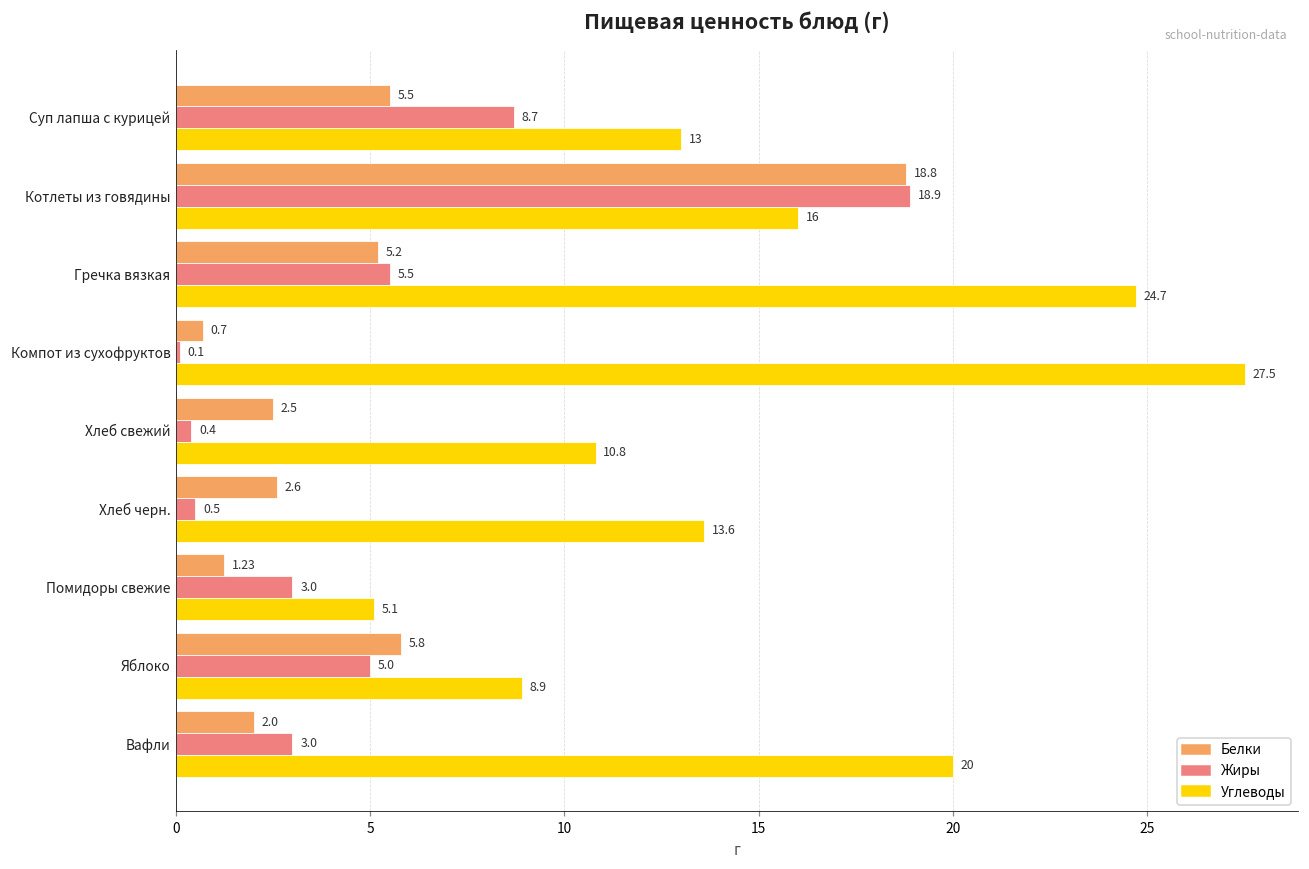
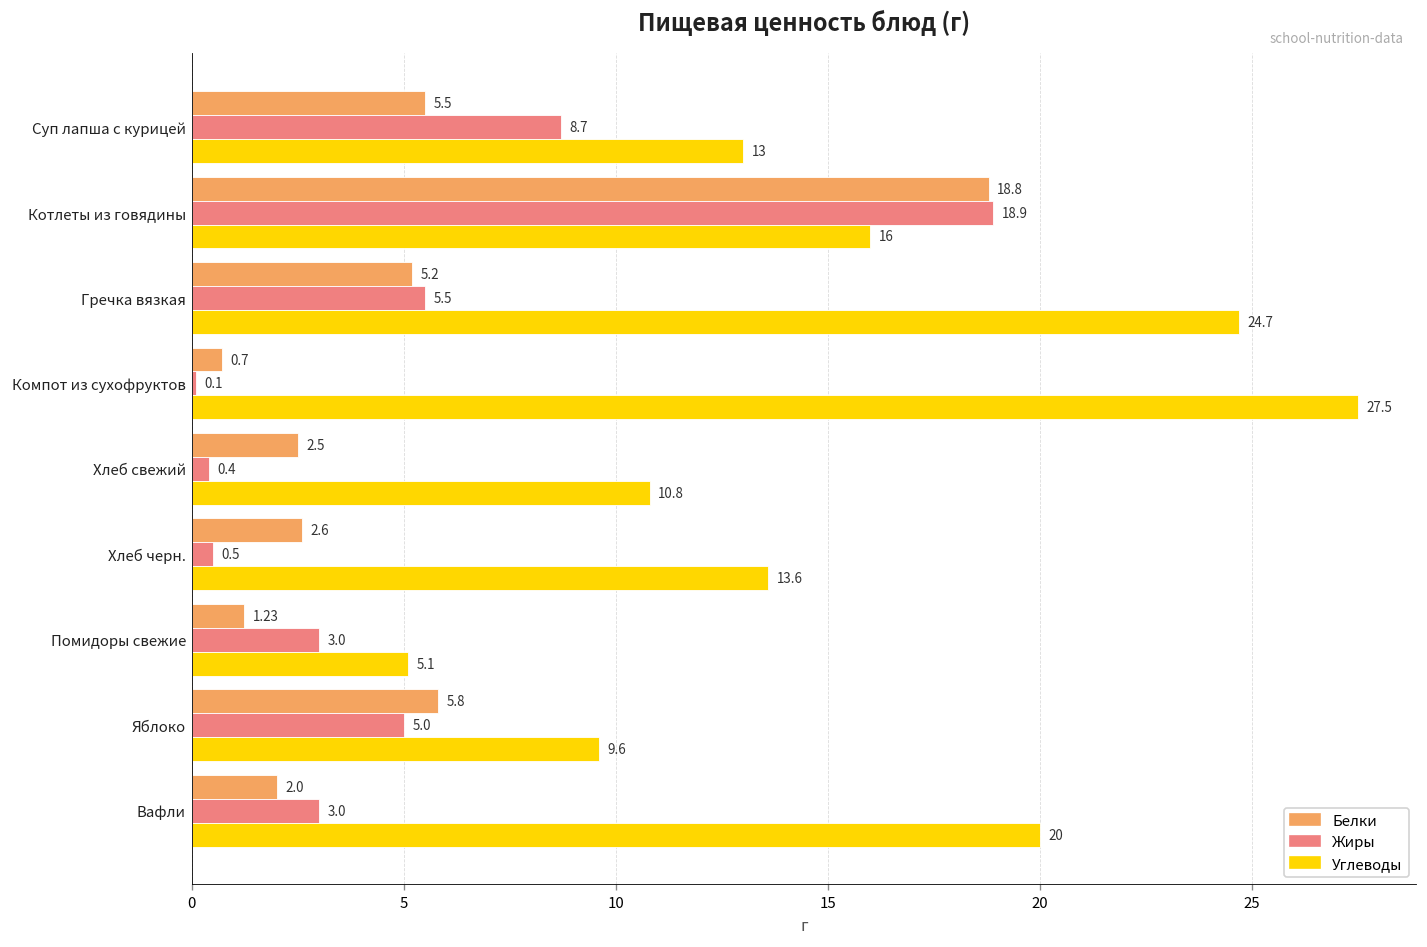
  {
    "Углеводы": {
      "Суп лапша с курицей": 13,
      "Котлеты из говядины": 16,
      "Гречка вязкая": 24.7,
      "Компот из сухофруктов": 27.5,
      "Хлеб свежий": 10.8,
      "Хлеб черн.": 13.6,
      "Помидоры свежие": 5.1,
-     "Яблоко": 8.9,
+     "Яблоко": 9.6,
      "Вафли": 20
    }
  }
